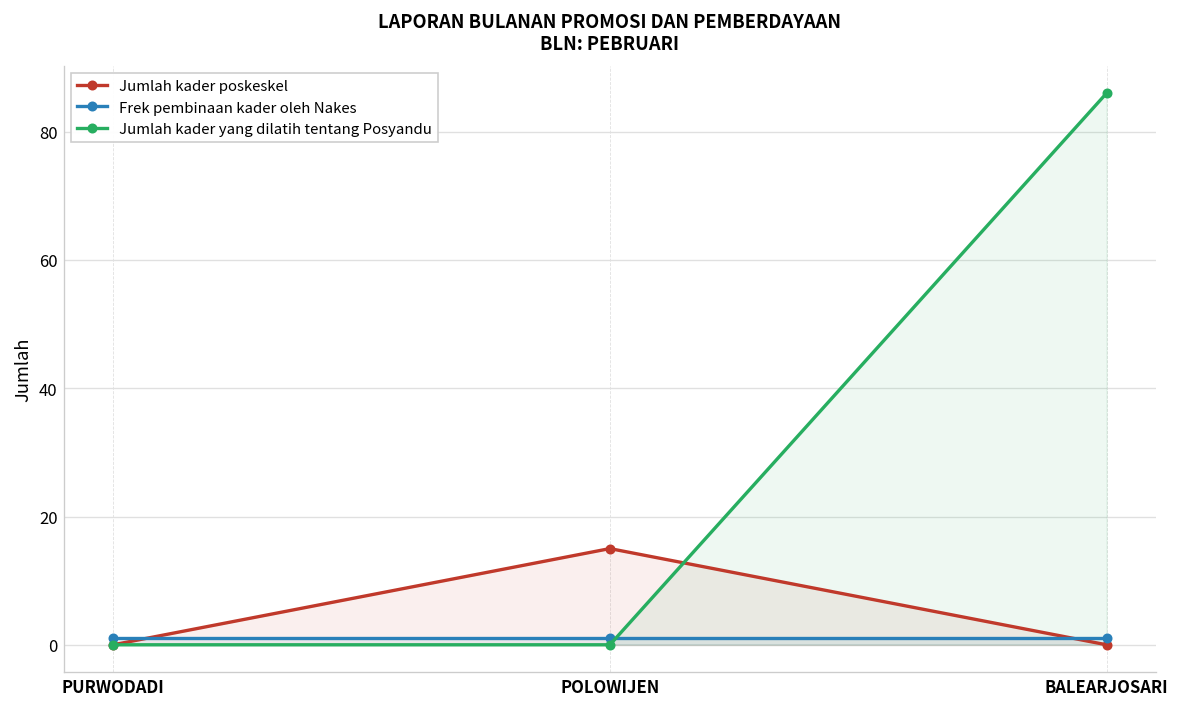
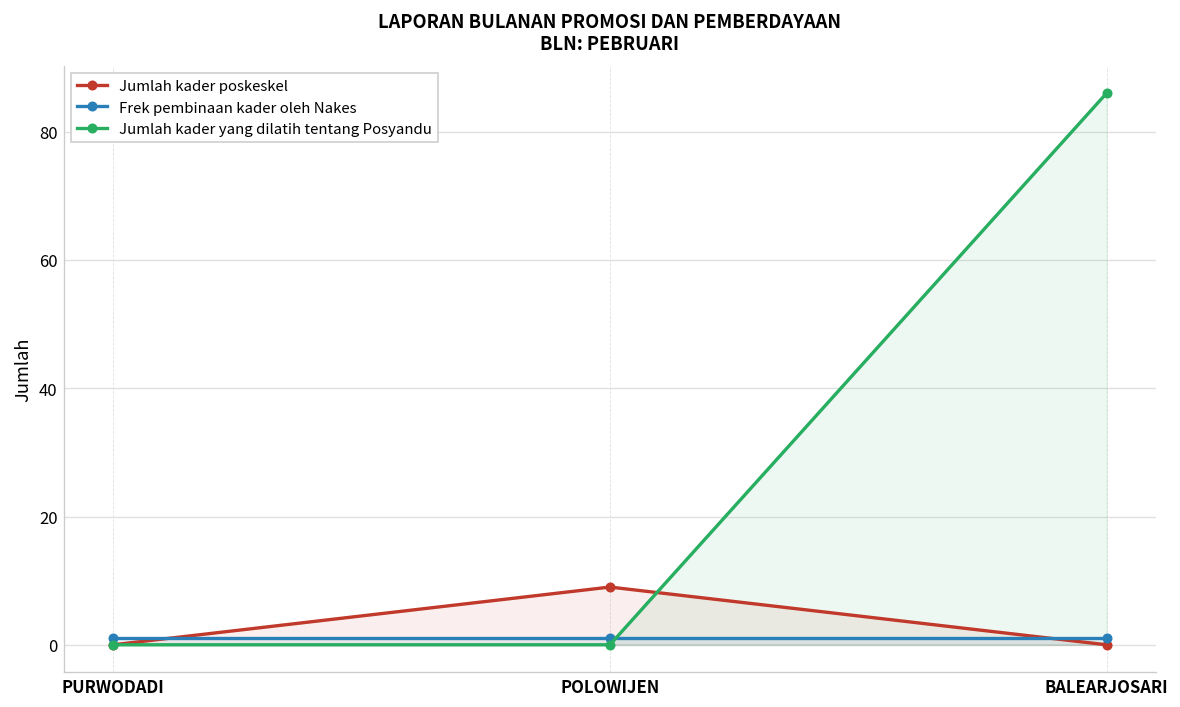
  {
    "Jumlah kader poskeskel": {
-     "POLOWIJEN": 15,
+     "POLOWIJEN": 9,
      "BALEARJOSARI": 0
    },
    "Frek pembinaan kader oleh Nakes": {
      "PURWODADI": 1,
      "POLOWIJEN": 1,
      "BALEARJOSARI": 1
    },
    "Jumlah kader yang dilatih tentang Posyandu": {
      "POLOWIJEN": 0,
      "BALEARJOSARI": 86
    }
  }
